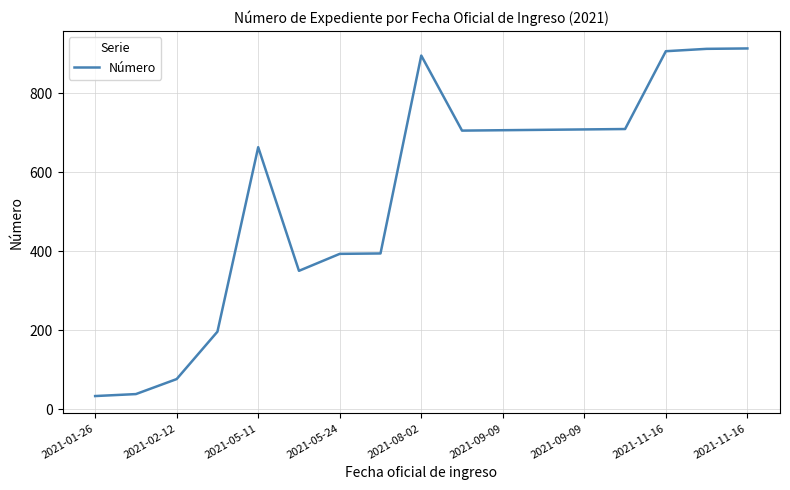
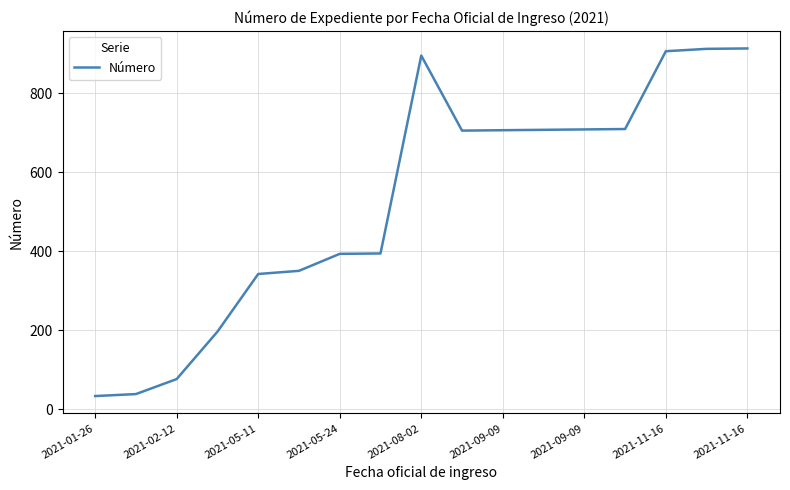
  {
    "2021-01-26": 30,
    "2021-02-12": 80,
-   "2021-05-11": 660,
+   "2021-05-11": 340,
    "2021-08-02": 900
  }
